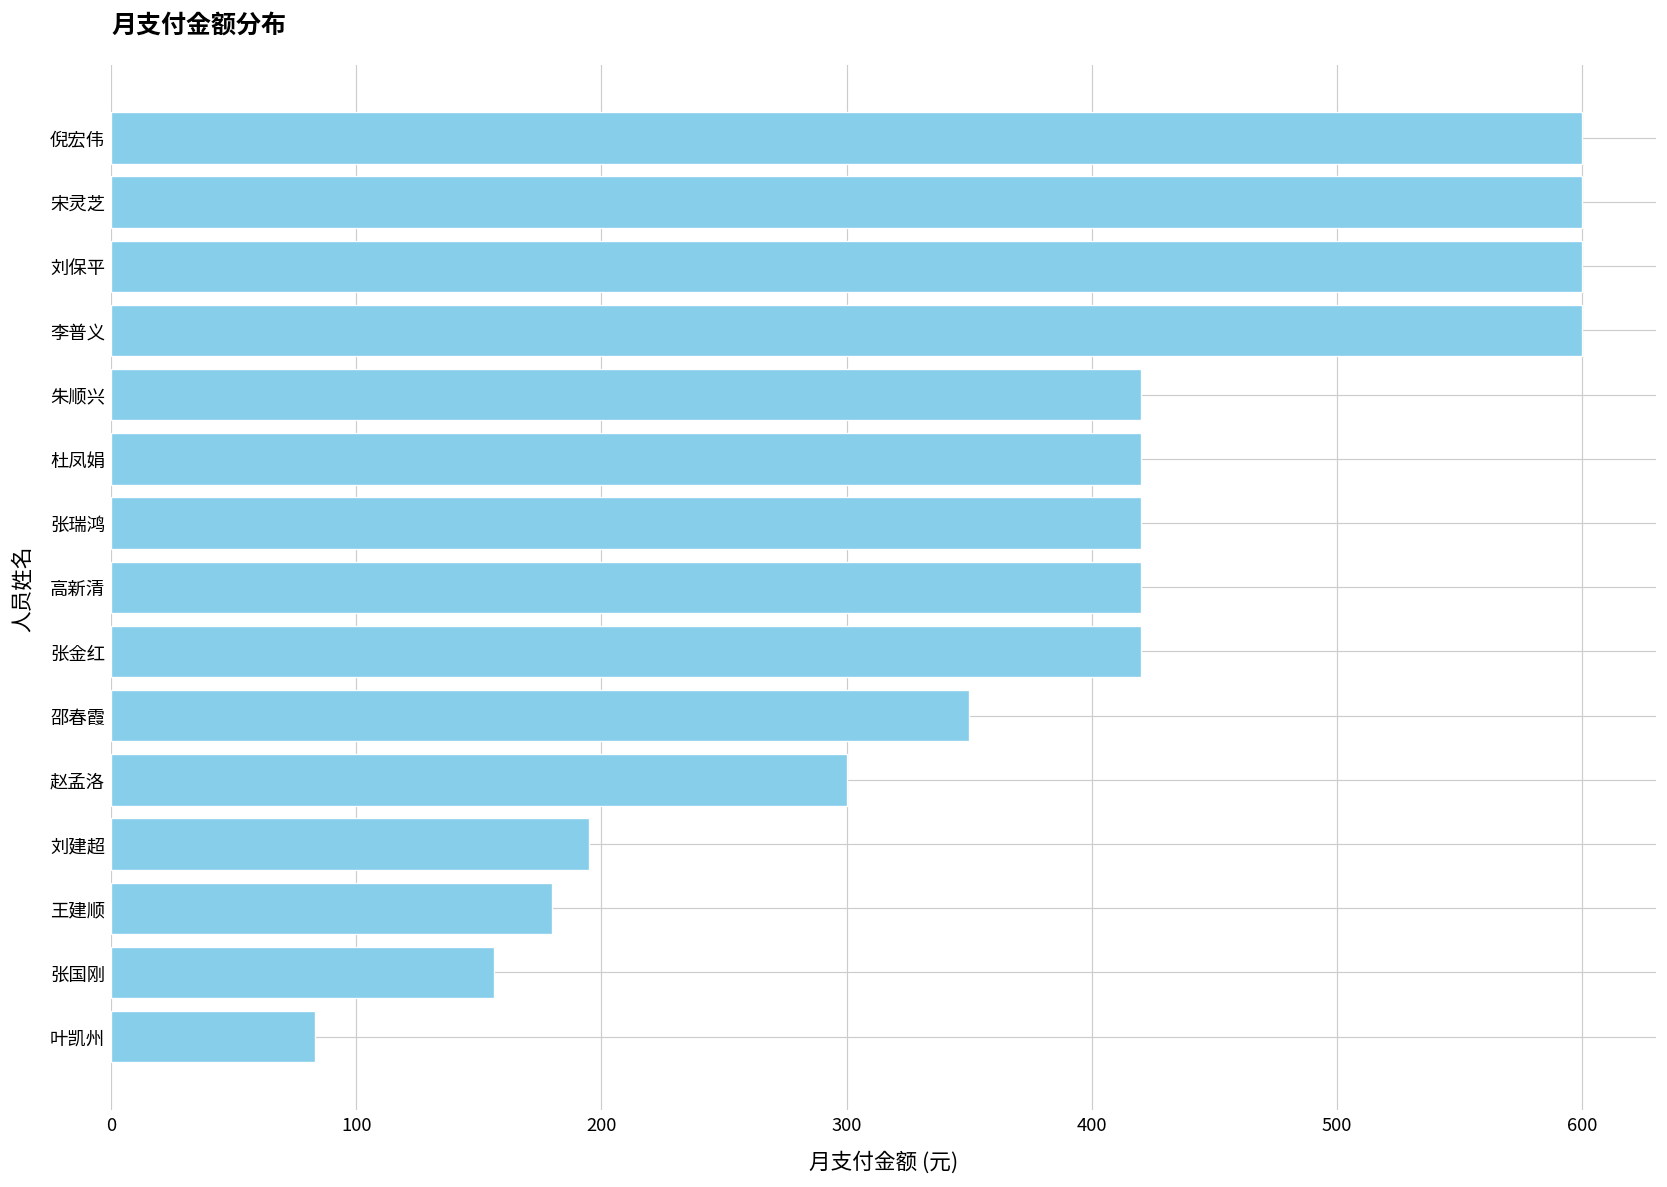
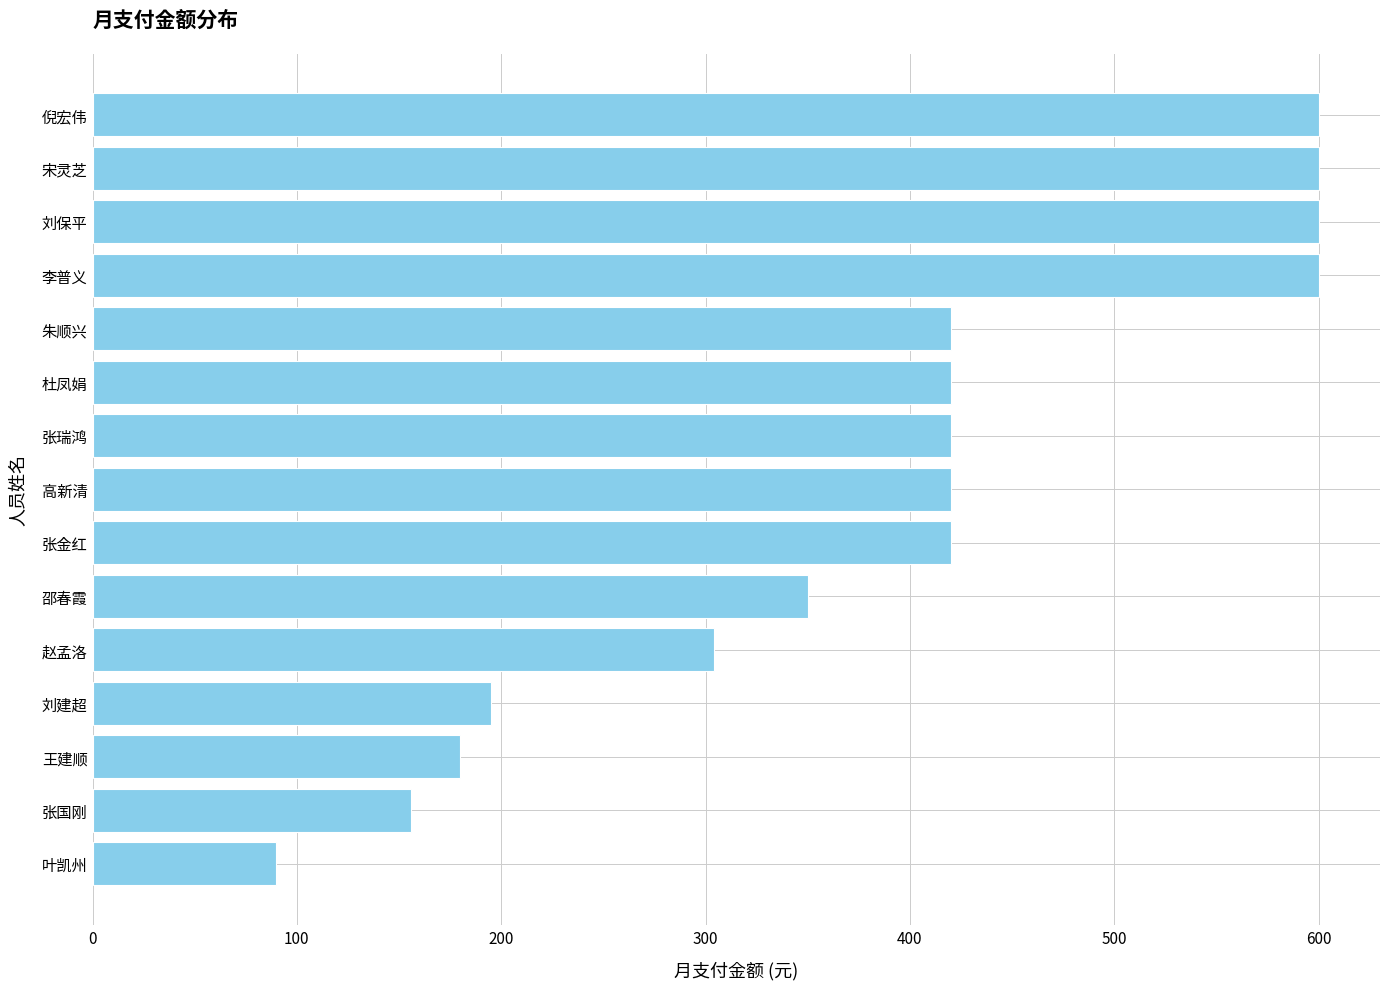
  {
    "倪宏伟": 600,
    "宋灵芝": 600,
    "刘保平": 600,
    "李普义": 600,
    "朱顺兴": 420,
    "杜凤娟": 420,
    "张瑞鸿": 420,
    "高新清": 420,
    "张金红": 420,
    "邵春霞": 350,
-   "赵孟洛": 300,
+   "赵孟洛": 304,
    "刘建超": 195,
    "王建顺": 180,
    "张国刚": 156,
-   "叶凯州": 83
+   "叶凯州": 90
  }
